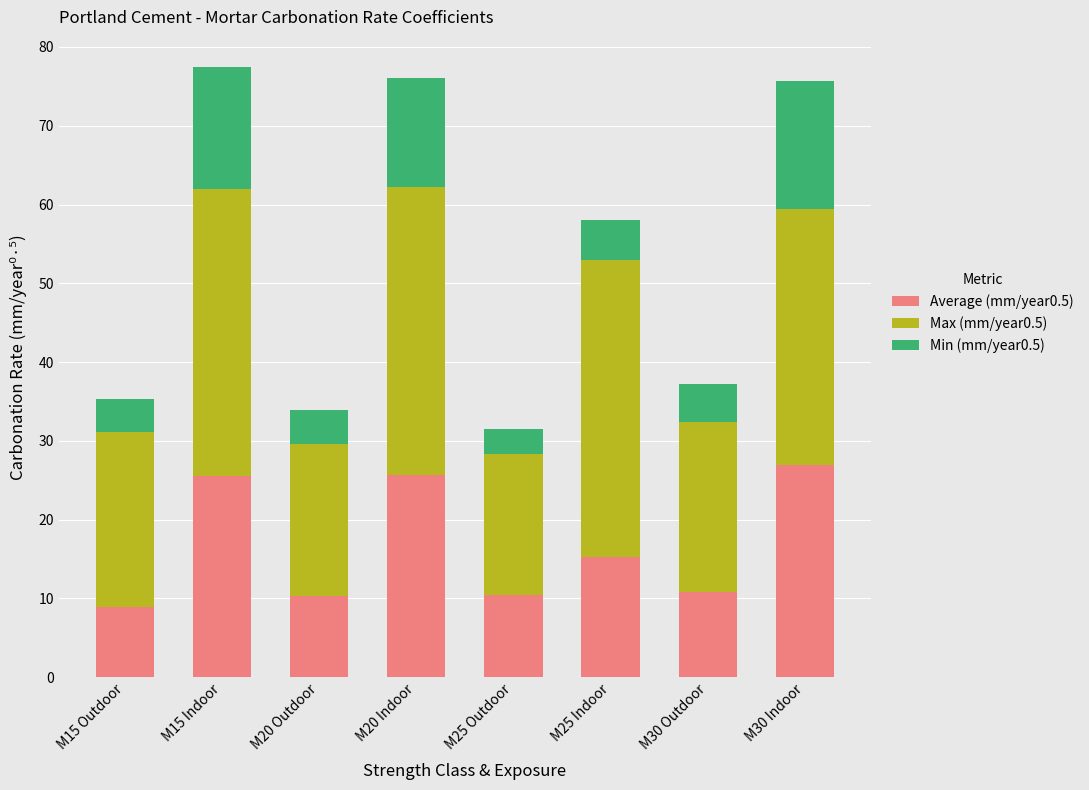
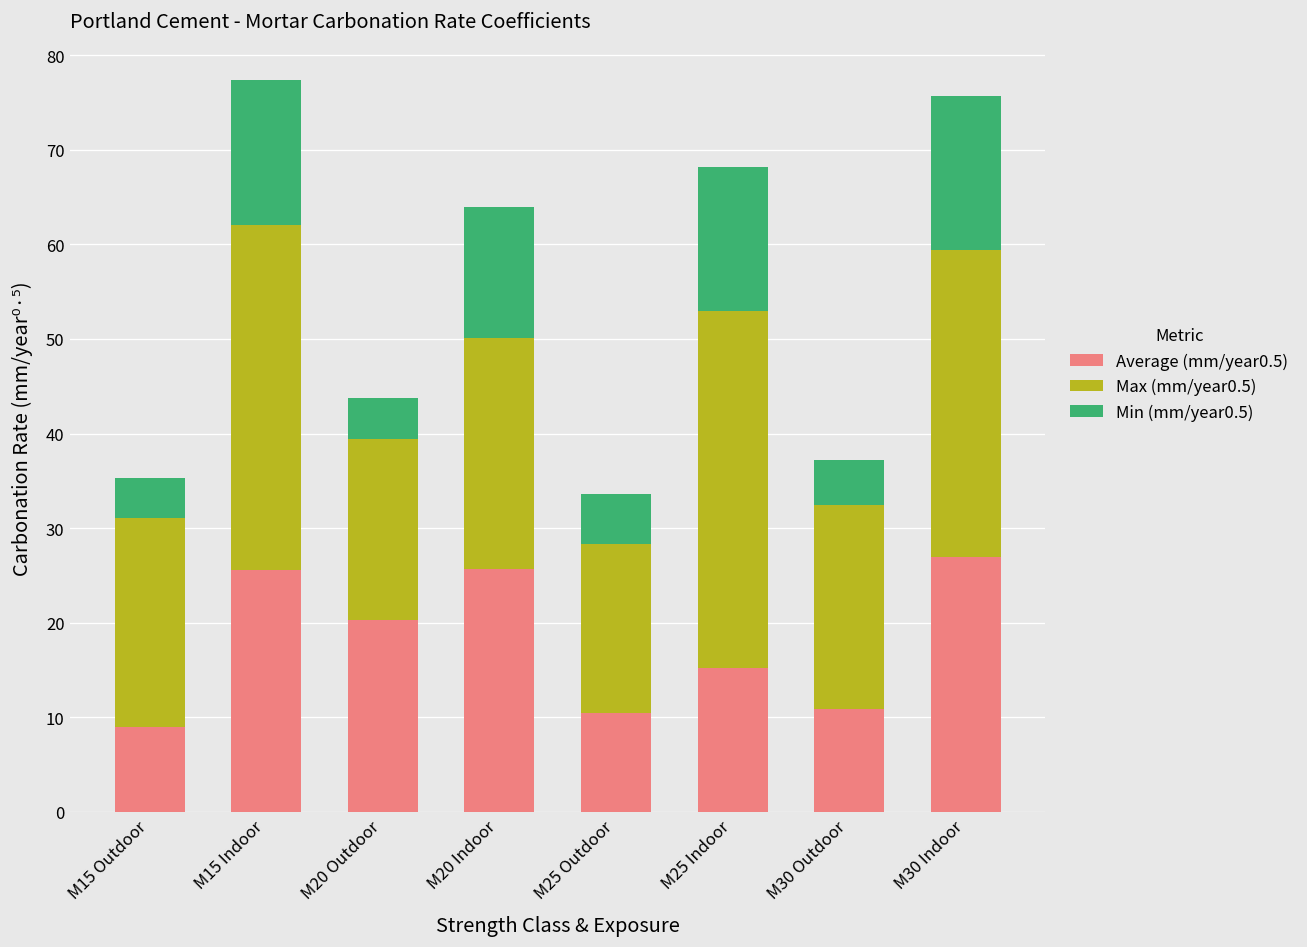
  {
    "Average (mm/year0.5)": {
      "M15 Outdoor": 9,
      "M15 Indoor": 26,
-     "M20 Outdoor": 10,
+     "M20 Outdoor": 20,
      "M20 Indoor": 26,
      "M25 Outdoor": 10,
      "M25 Indoor": 15,
      "M30 Outdoor": 11,
      "M30 Indoor": 27
    },
    "Max (mm/year0.5)": {
      "M15 Outdoor": 22,
      "M15 Indoor": 37,
      "M20 Outdoor": 19,
-     "M20 Indoor": 37,
+     "M20 Indoor": 24,
      "M25 Outdoor": 18,
      "M25 Indoor": 38,
      "M30 Outdoor": 22,
      "M30 Indoor": 33
    },
    "Min (mm/year0.5)": {
      "M15 Outdoor": 4,
      "M15 Indoor": 15,
      "M20 Outdoor": 4,
      "M20 Indoor": 14,
-     "M25 Outdoor": 3,
-     "M25 Indoor": 5,
+     "M25 Outdoor": 5,
+     "M25 Indoor": 15,
      "M30 Outdoor": 5,
      "M30 Indoor": 16
    }
  }
